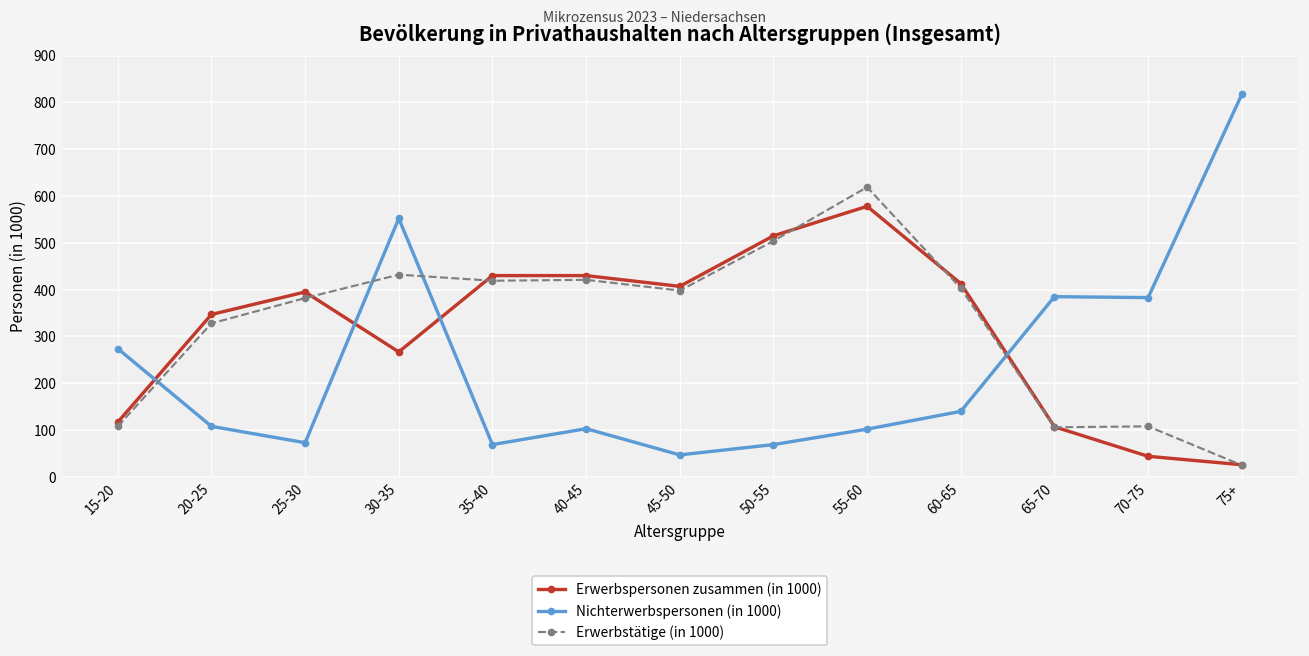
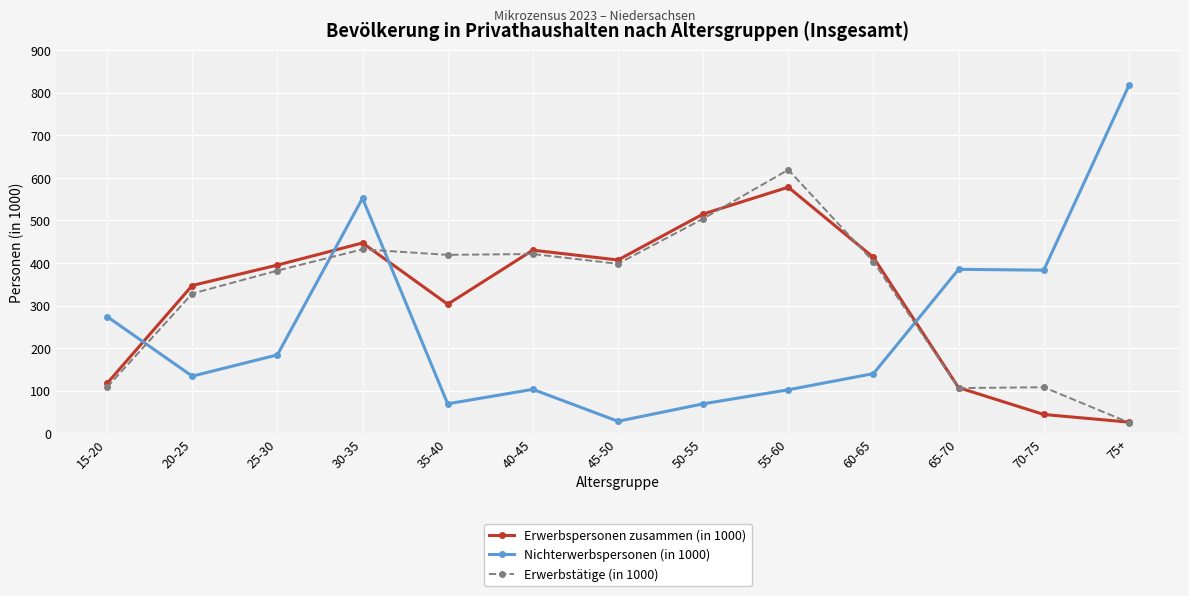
  {
    "Erwerbspersonen zusammen (in 1000)": {
      "15-20": 120,
      "20-25": 350,
      "25-30": 400,
-     "30-35": 270,
-     "35-40": 430,
+     "30-35": 450,
+     "35-40": 300,
      "40-45": 430,
      "45-50": 410,
      "50-55": 520,
      "55-60": 580,
      "60-65": 410,
      "70-75": 40
    },
    "Nichterwerbspersonen (in 1000)": {
      "15-20": 270,
-     "20-25": 110,
-     "25-30": 70,
+     "20-25": 130,
+     "25-30": 180,
      "30-35": 550,
      "35-40": 70,
      "40-45": 100,
-     "45-50": 50,
+     "45-50": 30,
      "50-55": 70,
      "55-60": 100,
      "60-65": 140,
      "65-70": 390,
      "70-75": 380,
      "75+": 820
    },
    "Erwerbstätige (in 1000)": {
      "15-20": 110,
      "20-25": 330,
      "25-30": 380,
      "30-35": 430,
      "35-40": 420,
      "40-45": 420,
      "45-50": 400,
      "50-55": 500,
      "55-60": 620,
      "60-65": 400,
      "70-75": 110
    }
  }
